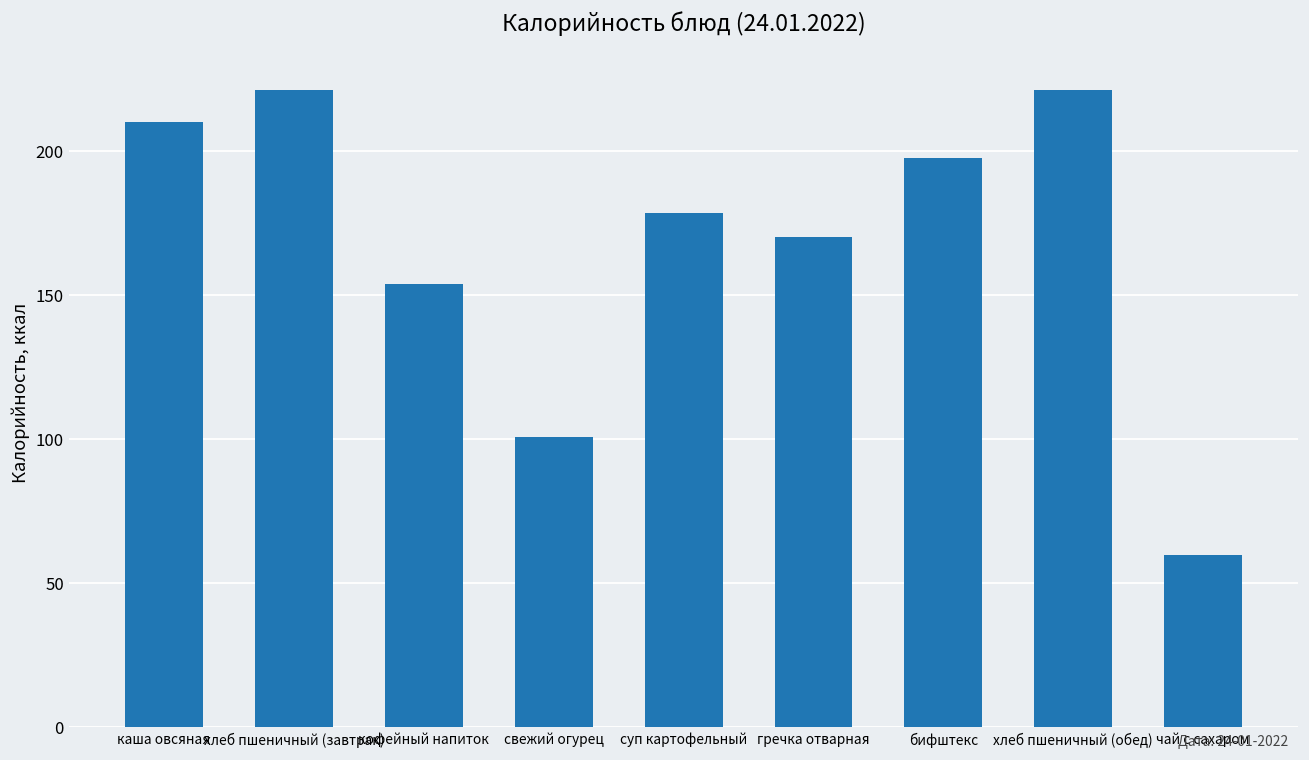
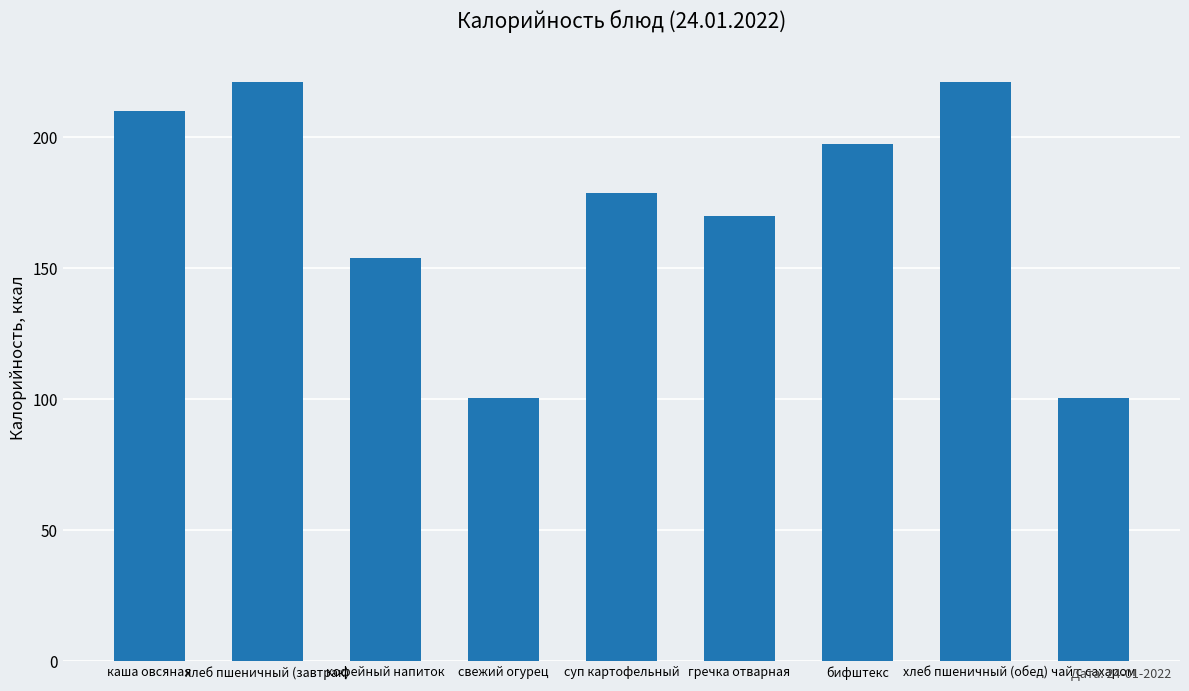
  {
    "каша овсяная": 210,
    "хлеб пшеничный (завтрак)": 221,
    "свежий огурец": 101,
    "суп картофельный": 179,
    "гречка отварная": 170,
    "бифштекс": 198,
    "хлеб пшеничный (обед)": 221,
-   "чай с сахаром": 60
+   "чай с сахаром": 101
  }
